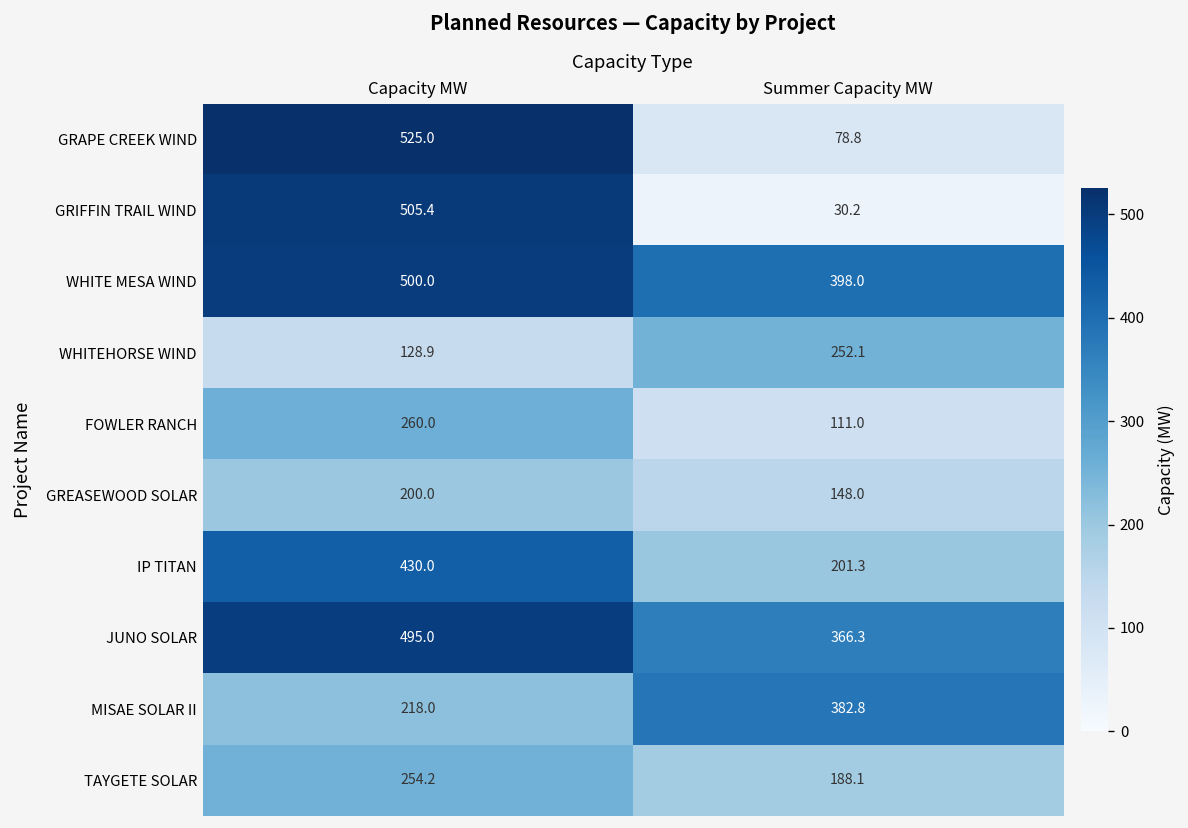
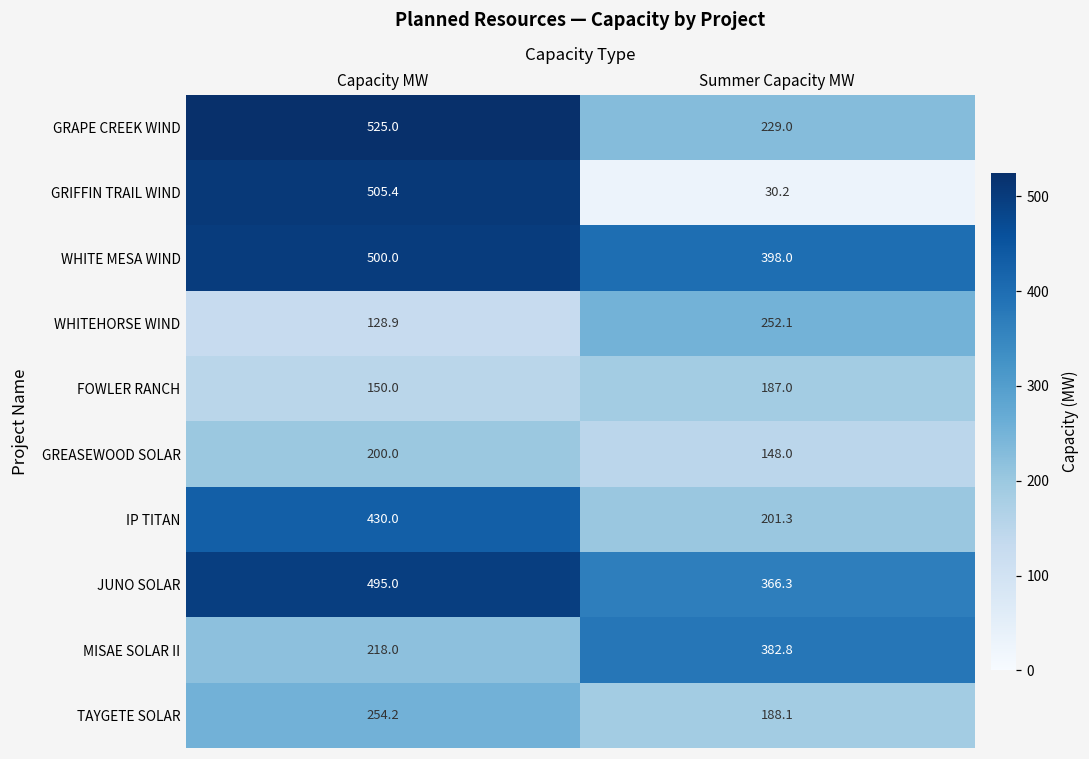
  {
    "GRAPE CREEK WIND": {
      "Capacity MW": 525.0,
-     "Summer Capacity MW": 78.8
+     "Summer Capacity MW": 229.0
    },
    "GRIFFIN TRAIL WIND": {
      "Capacity MW": 505.4,
      "Summer Capacity MW": 30.2
    },
    "WHITE MESA WIND": {
      "Capacity MW": 500.0,
      "Summer Capacity MW": 398.0
    },
    "WHITEHORSE WIND": {
      "Capacity MW": 128.9,
      "Summer Capacity MW": 252.1
    },
    "FOWLER RANCH": {
-     "Capacity MW": 260.0,
-     "Summer Capacity MW": 111.0
+     "Capacity MW": 150.0,
+     "Summer Capacity MW": 187.0
    },
    "GREASEWOOD SOLAR": {
      "Capacity MW": 200.0,
      "Summer Capacity MW": 148.0
    },
    "IP TITAN": {
      "Capacity MW": 430.0,
      "Summer Capacity MW": 201.3
    },
    "JUNO SOLAR": {
      "Capacity MW": 495.0,
      "Summer Capacity MW": 366.3
    },
    "MISAE SOLAR II": {
      "Capacity MW": 218.0,
      "Summer Capacity MW": 382.8
    },
    "TAYGETE SOLAR": {
      "Capacity MW": 254.2,
      "Summer Capacity MW": 188.1
    }
  }
